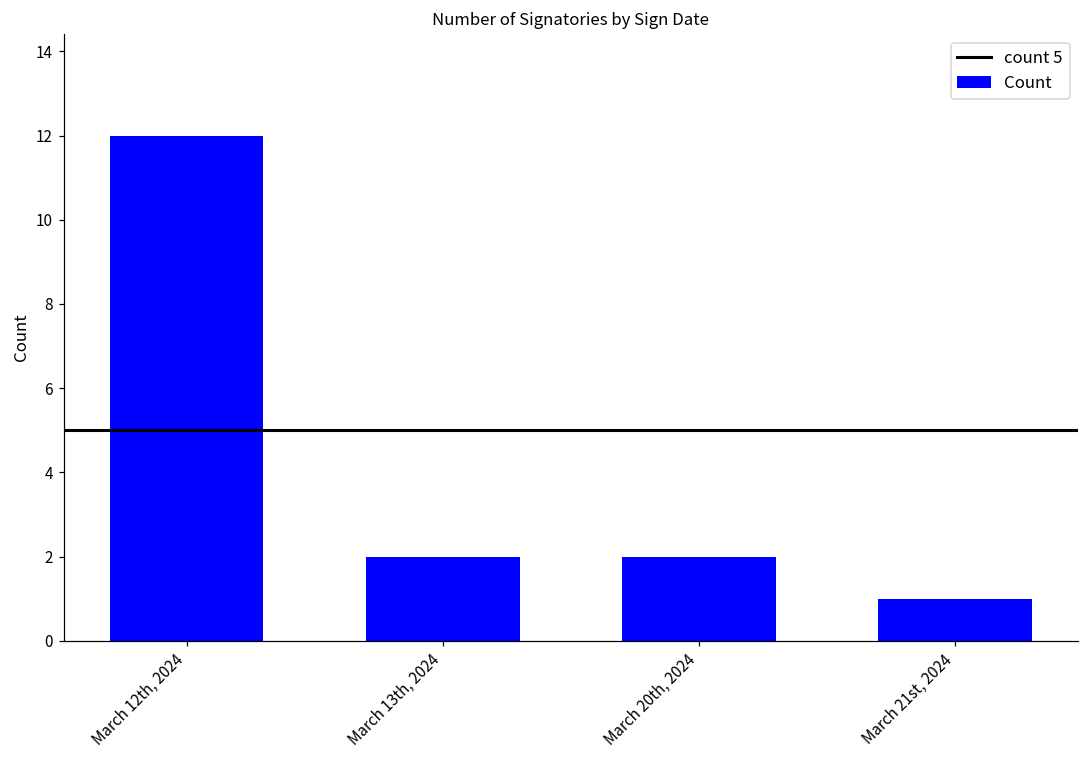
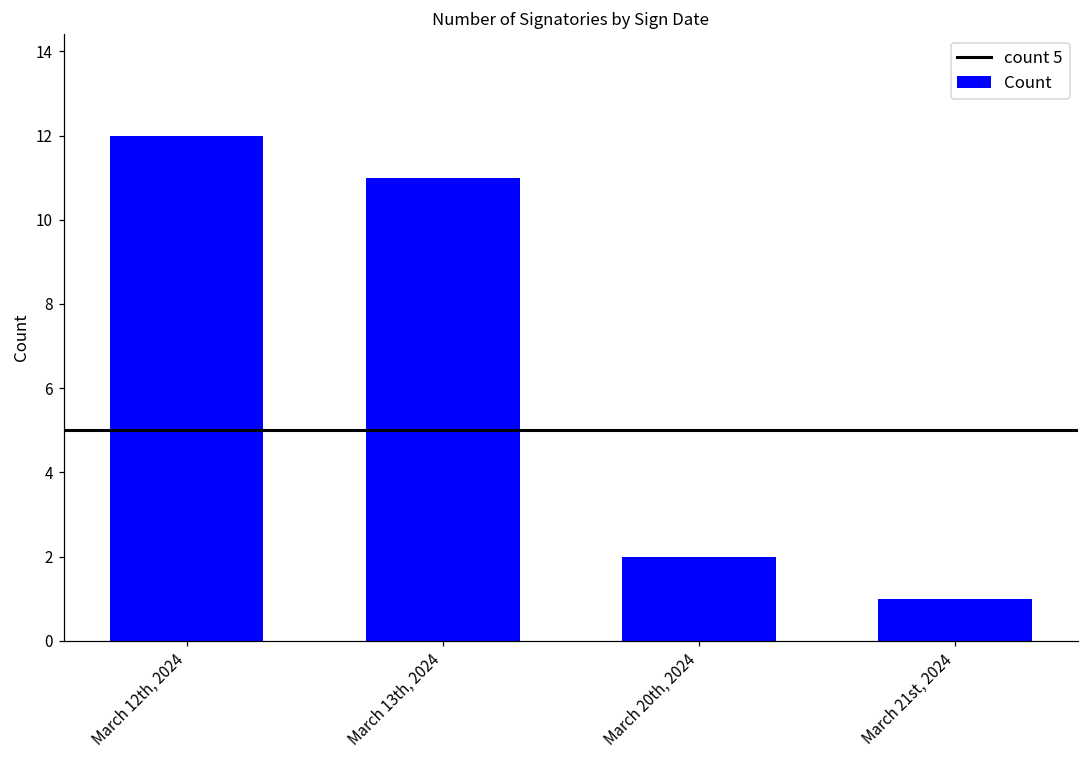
  {
    "March 12th, 2024": 12,
-   "March 13th, 2024": 2,
+   "March 13th, 2024": 11,
    "March 20th, 2024": 2,
    "March 21st, 2024": 1
  }
